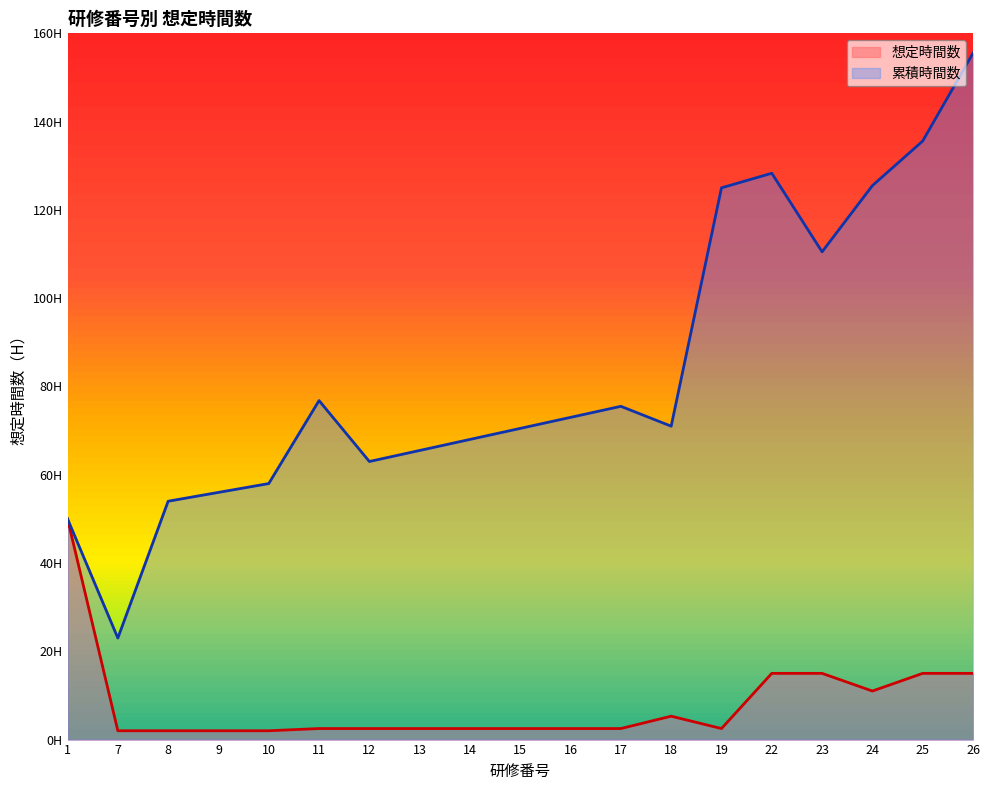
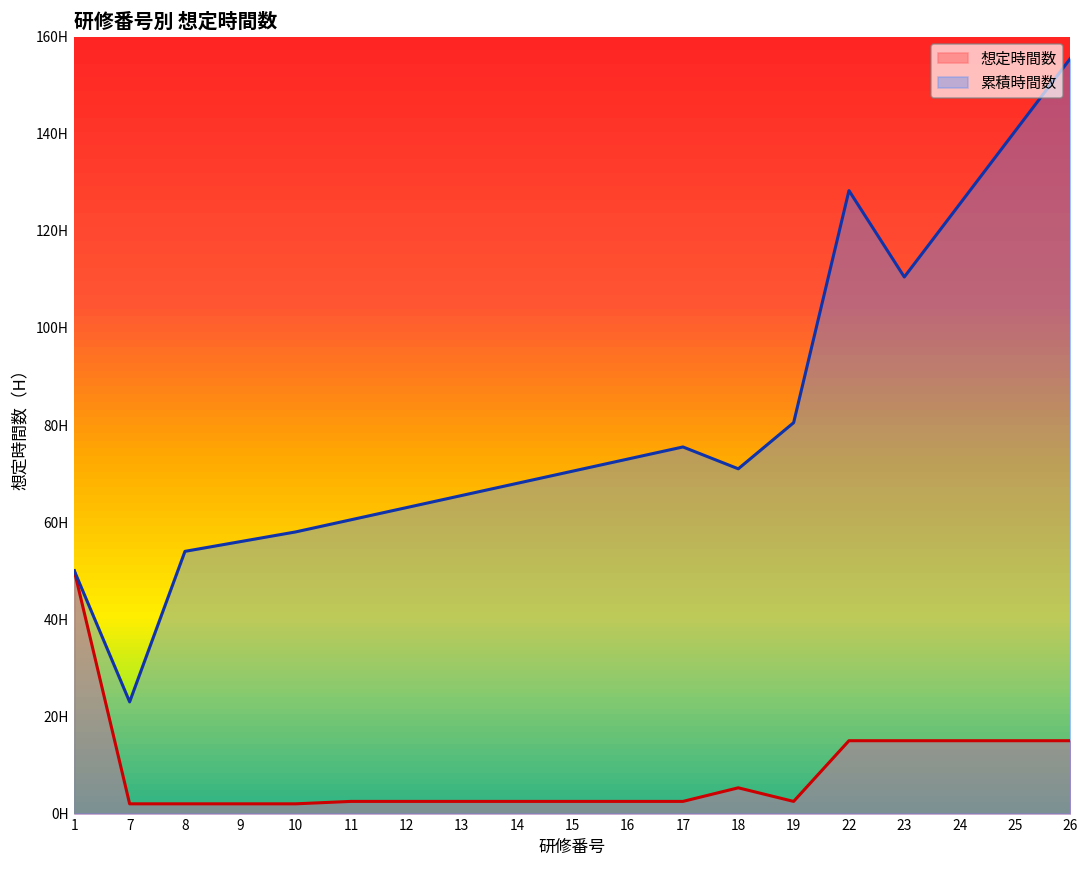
  {
    "想定時間数": {
      "7": "2H",
      "8": "2H",
      "9": "2H",
      "10": "2H",
      "11": "3H",
      "12": "3H",
      "13": "3H",
      "14": "3H",
      "15": "3H",
      "16": "3H",
      "17": "3H",
      "18": "5H",
      "19": "3H",
      "22": "15H",
      "23": "15H",
-     "24": "11H",
+     "24": "15H",
      "25": "15H",
      "26": "15H"
    },
    "累積時間数": {
      "7": "23H",
      "8": "54H",
      "9": "56H",
      "10": "58H",
-     "11": "77H",
+     "11": "61H",
      "12": "63H",
      "13": "66H",
      "14": "68H",
      "15": "71H",
      "16": "73H",
      "17": "76H",
      "18": "71H",
-     "19": "125H",
+     "19": "81H",
      "22": "128H",
      "23": "111H",
      "24": "126H",
-     "25": "136H",
+     "25": "141H",
      "26": "156H"
    }
  }
